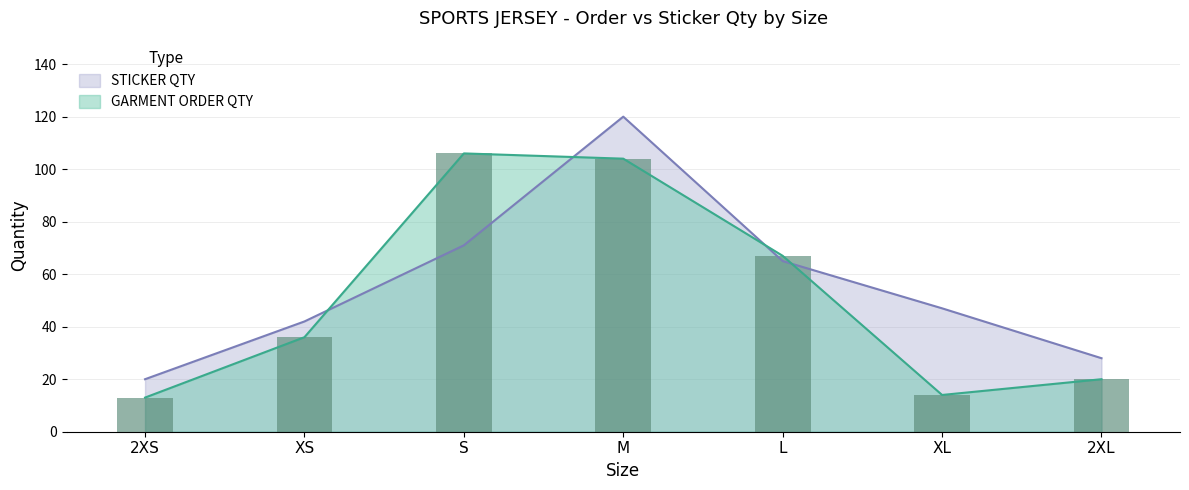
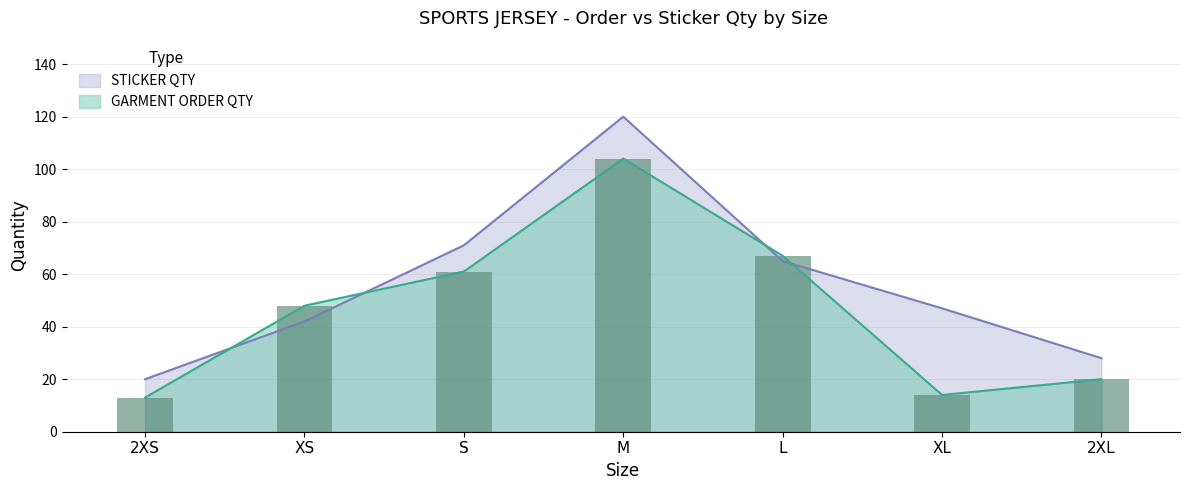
  {
    "STICKER QTY": {
      "2XS": 20,
      "XS": 42,
      "S": 71,
      "M": 120,
      "L": 65,
      "XL": 47,
      "2XL": 28
    },
    "GARMENT ORDER QTY": {
      "2XS": 13,
-     "XS": 36,
-     "S": 106,
+     "XS": 48,
+     "S": 61,
      "M": 104,
      "L": 67,
      "XL": 14,
      "2XL": 20
    }
  }
